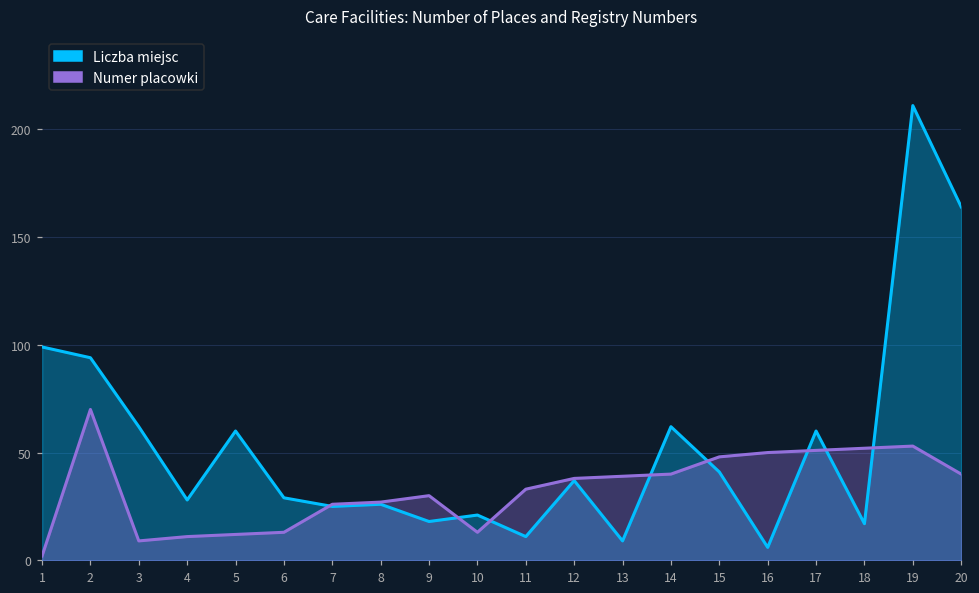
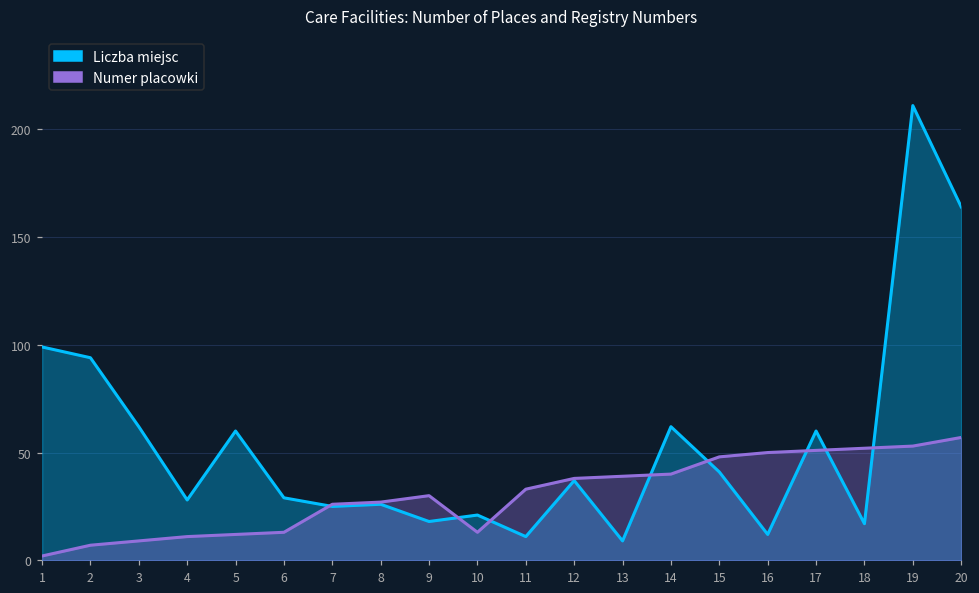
  {
    "Liczba miejsc": {
      "1": 99,
      "2": 94,
      "3": 62,
      "4": 28,
      "5": 60,
      "6": 29,
      "9": 18,
      "10": 21,
      "11": 11,
      "13": 9,
      "14": 62,
      "15": 41,
-     "16": 6,
+     "16": 12,
      "17": 60,
      "18": 17,
      "19": 211,
      "20": 164
    },
    "Numer placowki": {
      "1": 2,
-     "2": 70,
+     "2": 7,
      "3": 9,
      "4": 11,
      "5": 12,
      "6": 13,
      "9": 30,
      "10": 13,
      "11": 33,
      "13": 39,
      "14": 40,
      "15": 48,
      "16": 50,
      "17": 51,
      "18": 52,
      "19": 53,
-     "20": 40
+     "20": 57
    }
  }
